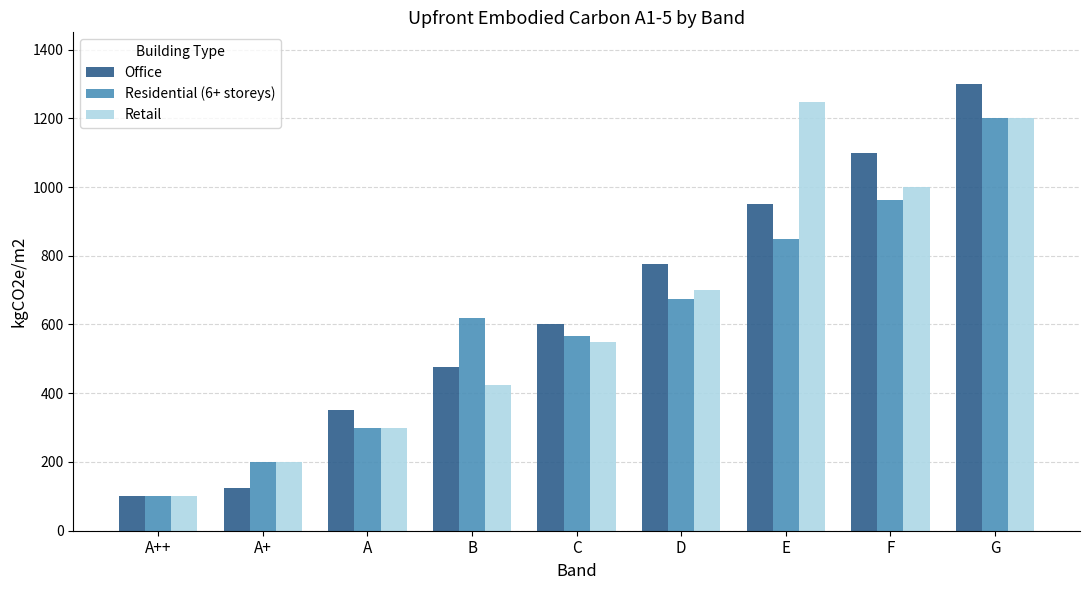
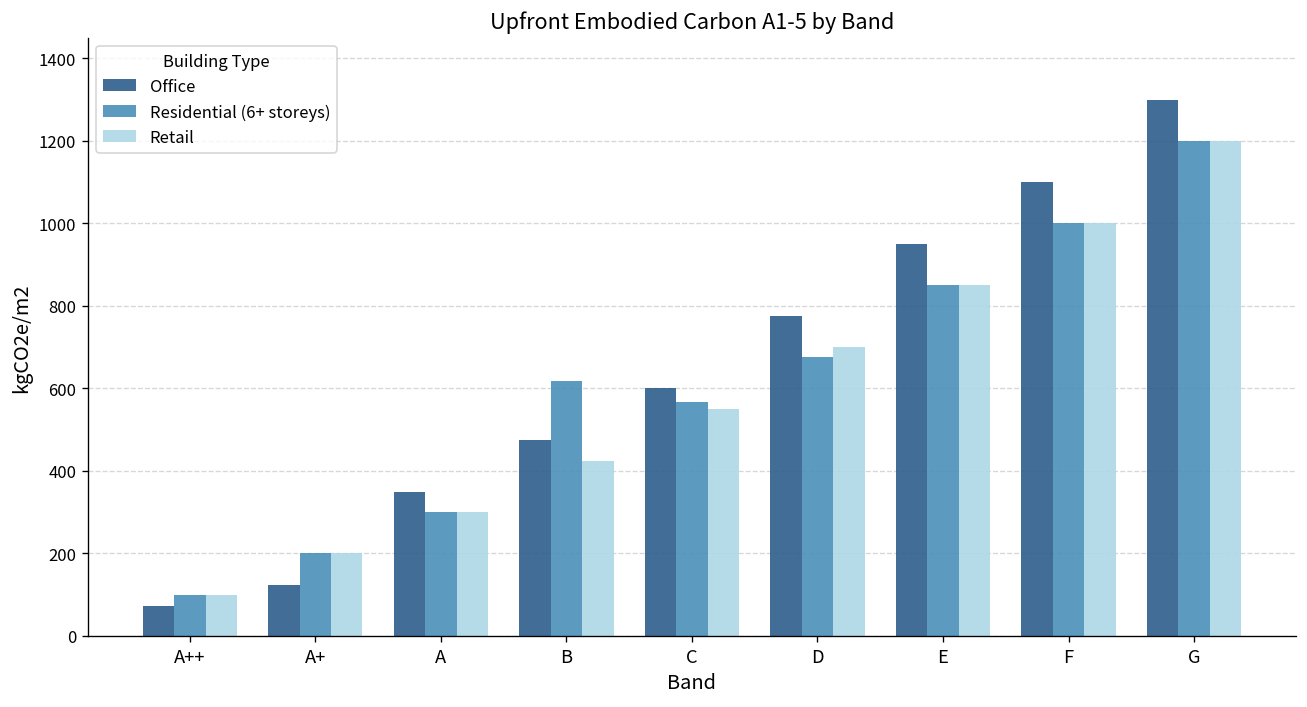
  {
    "Office": {
-     "A++": 100,
+     "A++": 70,
      "A+": 120,
      "A": 350,
      "B": 480,
      "C": 600,
      "D": 780,
      "E": 950,
      "F": 1100,
      "G": 1300
    },
    "Residential (6+ storeys)": {
      "A++": 100,
      "A+": 200,
      "A": 300,
      "B": 620,
      "C": 570,
      "D": 680,
      "E": 850,
-     "F": 960,
+     "F": 1000,
      "G": 1200
    },
    "Retail": {
      "A++": 100,
      "A+": 200,
      "A": 300,
      "B": 430,
      "C": 550,
      "D": 700,
-     "E": 1250,
+     "E": 850,
      "F": 1000,
      "G": 1200
    }
  }
